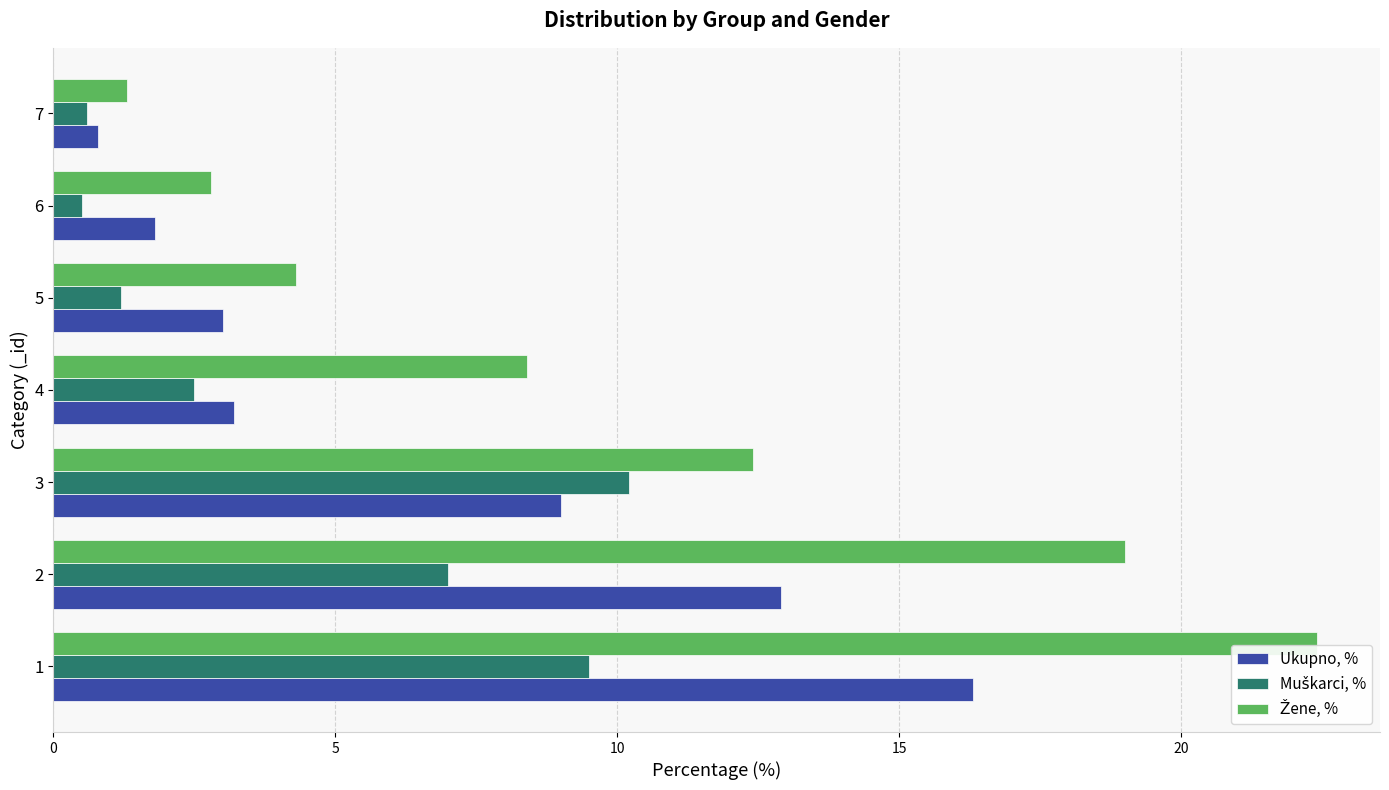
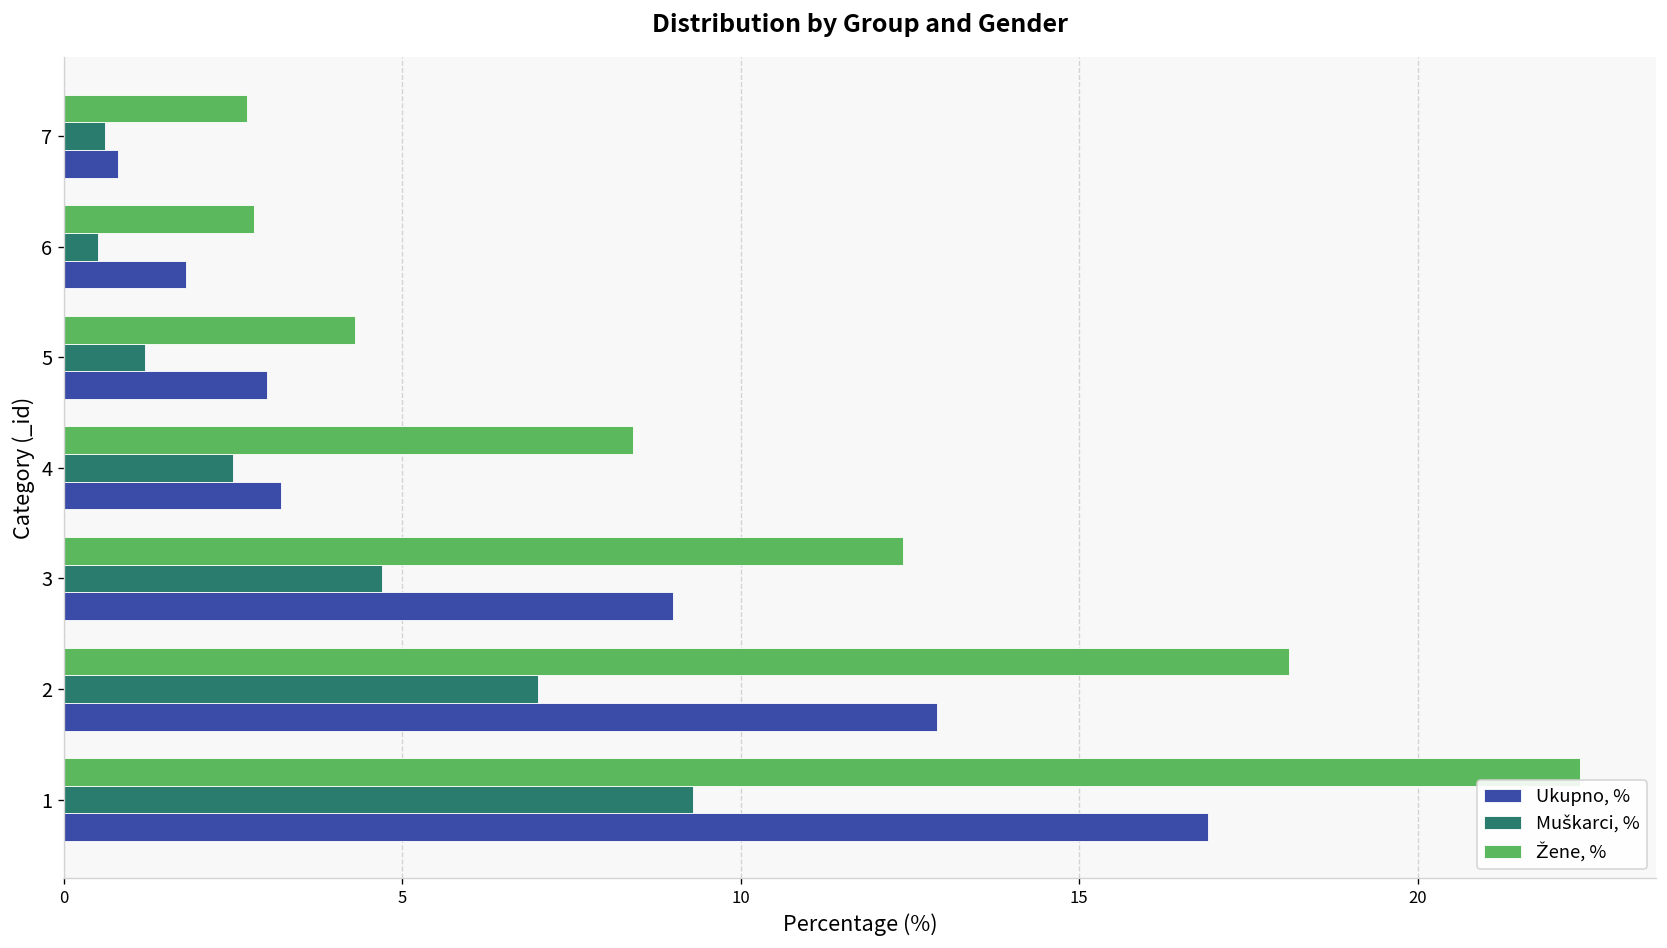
  {
    "Ukupno, %": {
      "7": 0.8,
      "6": 1.8,
      "5": 3.0,
      "4": 3.2,
      "3": 9.0,
      "2": 12.9,
-     "1": 16.3
+     "1": 16.9
    },
    "Muškarci, %": {
      "7": 0.6,
      "6": 0.5,
      "5": 1.2,
      "4": 2.5,
-     "3": 10.2,
+     "3": 4.7,
      "2": 7.0,
-     "1": 9.5
+     "1": 9.3
    },
    "Žene, %": {
-     "7": 1.3,
+     "7": 2.7,
      "6": 2.8,
      "5": 4.3,
      "4": 8.4,
      "3": 12.4,
-     "2": 19.0,
+     "2": 18.1,
      "1": 22.4
    }
  }
